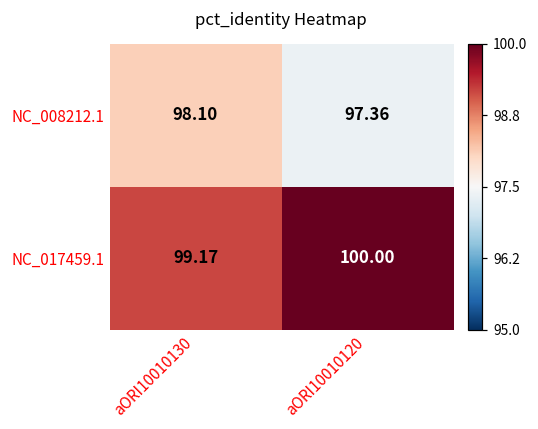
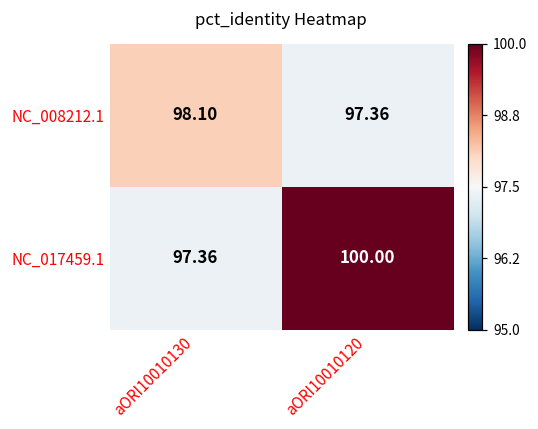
  {
    "NC_008212.1": {
      "aORI10010130": 98.10,
      "aORI10010120": 97.36
    },
    "NC_017459.1": {
-     "aORI10010130": 99.17,
+     "aORI10010130": 97.36,
      "aORI10010120": 100.00
    }
  }
